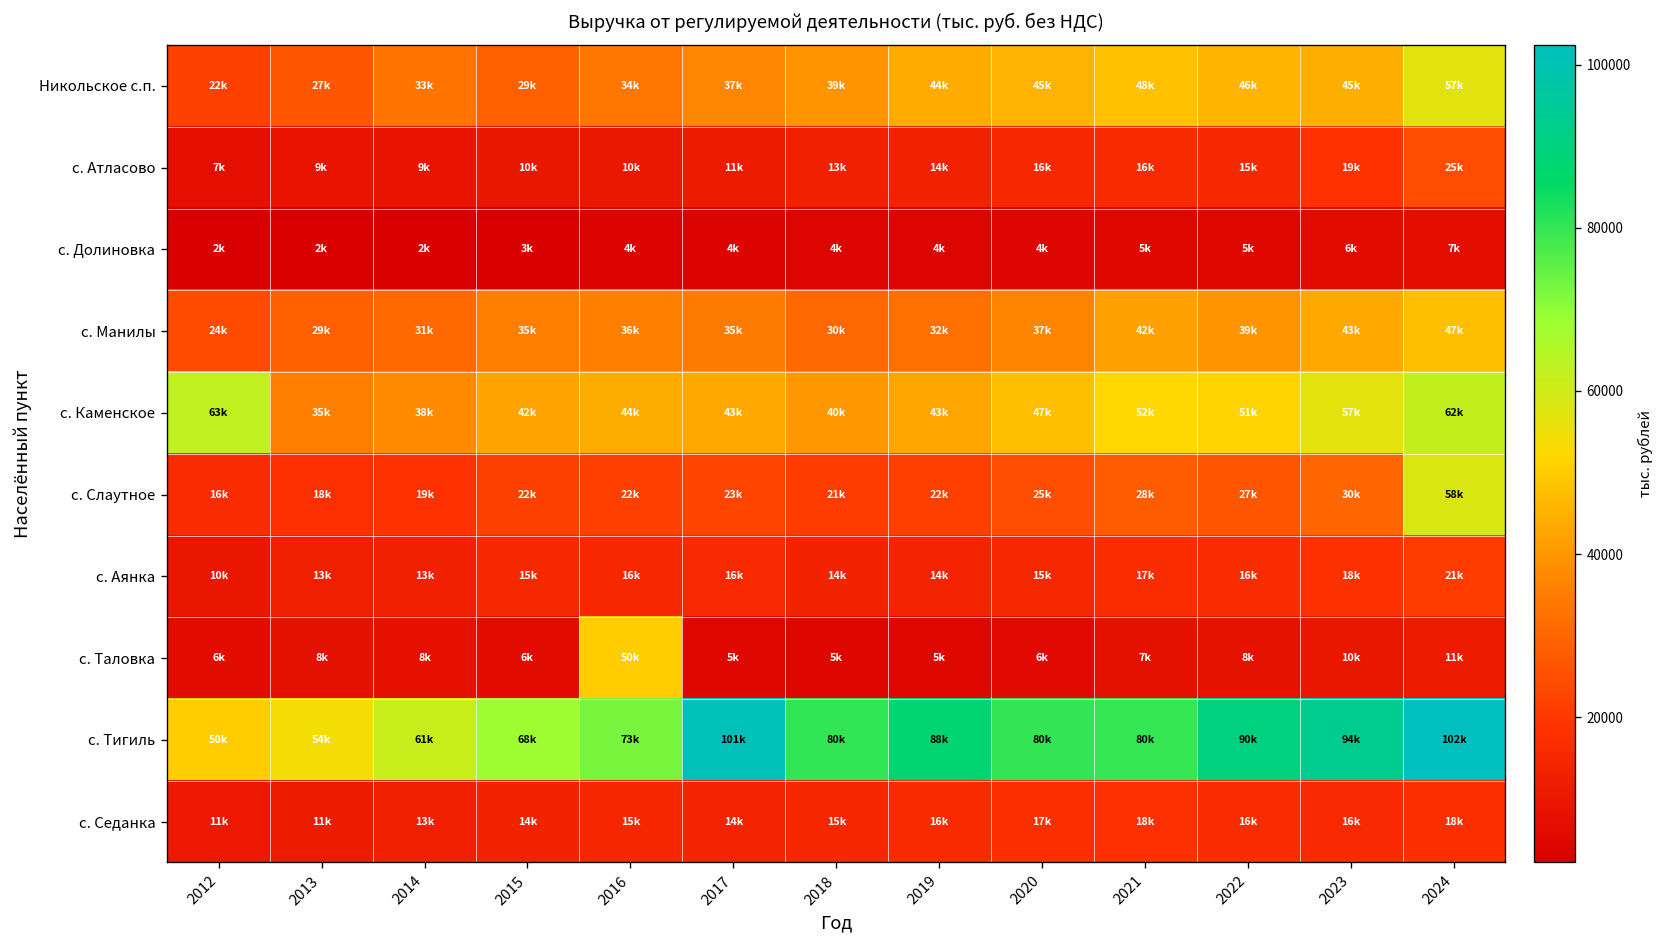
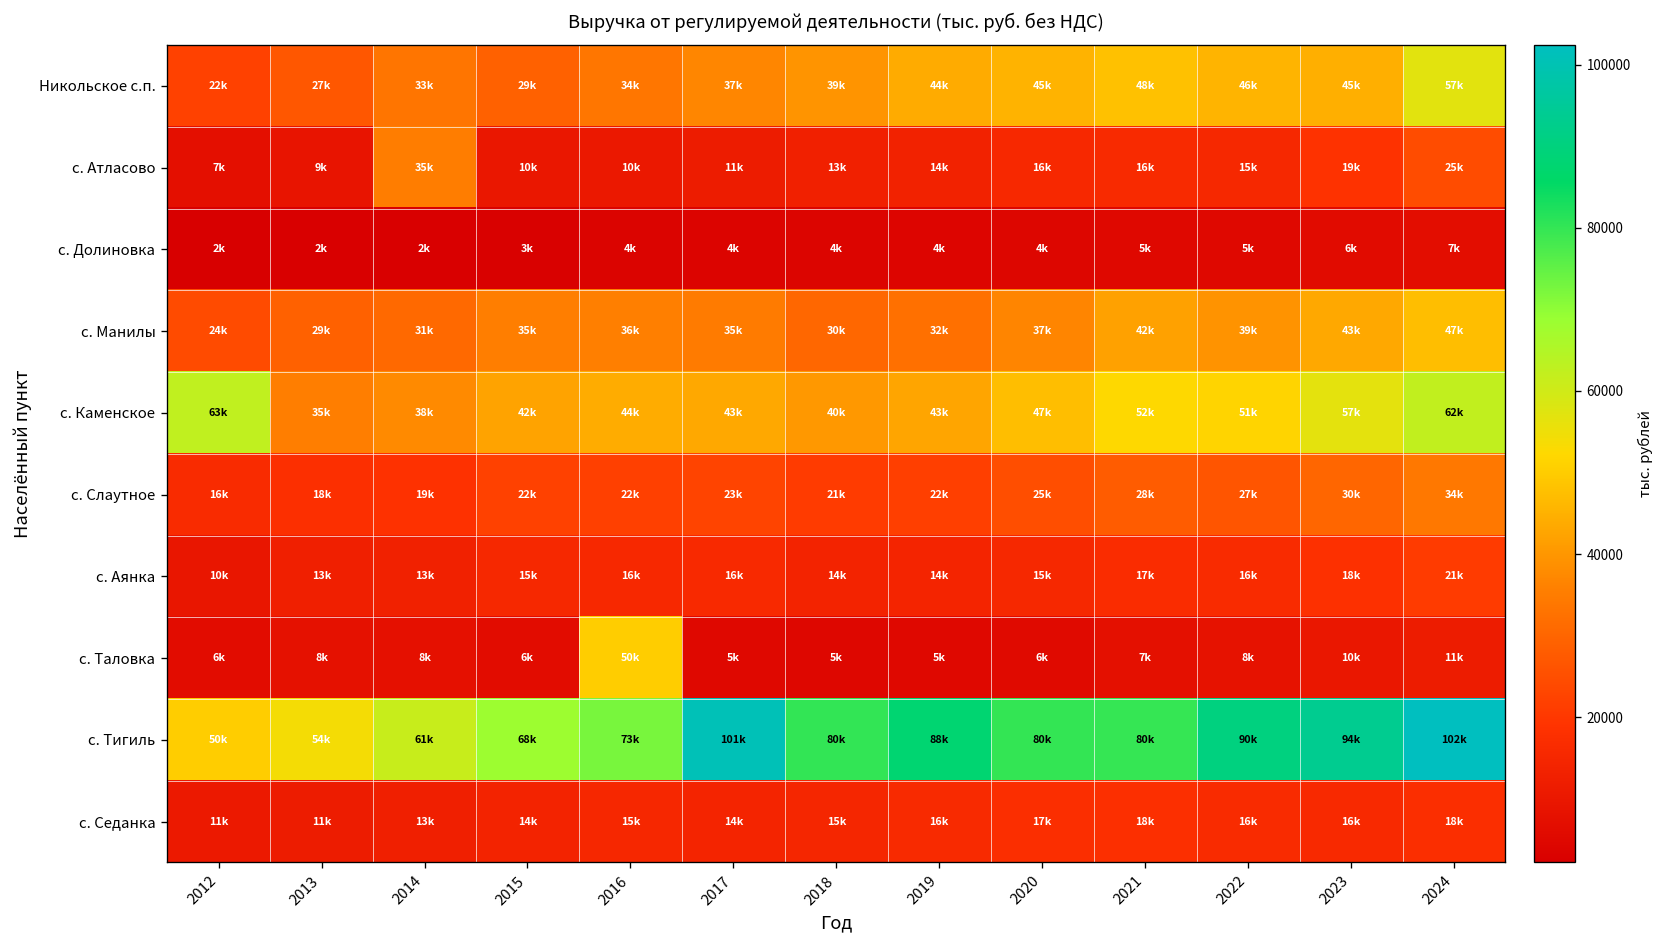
  {
    "Никольское с.п.": {
      "2012": "22k",
      "2013": "27k",
      "2014": "33k",
      "2015": "29k",
      "2016": "34k",
      "2017": "37k",
      "2018": "39k",
      "2019": "44k",
      "2020": "45k",
      "2021": "48k",
      "2022": "46k",
      "2023": "45k",
      "2024": "57k"
    },
    "с. Атласово": {
      "2012": "7k",
      "2013": "9k",
-     "2014": "9k",
+     "2014": "35k",
      "2015": "10k",
      "2016": "10k",
      "2017": "11k",
      "2018": "13k",
      "2019": "14k",
      "2020": "16k",
      "2021": "16k",
      "2022": "15k",
      "2023": "19k",
      "2024": "25k"
    },
    "с. Долиновка": {
      "2012": "2k",
      "2013": "2k",
      "2014": "2k",
      "2015": "3k",
      "2016": "4k",
      "2017": "4k",
      "2018": "4k",
      "2019": "4k",
      "2020": "4k",
      "2021": "5k",
      "2022": "5k",
      "2023": "6k",
      "2024": "7k"
    },
    "с. Манилы": {
      "2012": "24k",
      "2013": "29k",
      "2014": "31k",
      "2015": "35k",
      "2016": "36k",
      "2017": "35k",
      "2018": "30k",
      "2019": "32k",
      "2020": "37k",
      "2021": "42k",
      "2022": "39k",
      "2023": "43k",
      "2024": "47k"
    },
    "с. Каменское": {
      "2012": "63k",
      "2013": "35k",
      "2014": "38k",
      "2015": "42k",
      "2016": "44k",
      "2017": "43k",
      "2018": "40k",
      "2019": "43k",
      "2020": "47k",
      "2021": "52k",
      "2022": "51k",
      "2023": "57k",
      "2024": "62k"
    },
    "с. Слаутное": {
      "2012": "16k",
      "2013": "18k",
      "2014": "19k",
      "2015": "22k",
      "2016": "22k",
      "2017": "23k",
      "2018": "21k",
      "2019": "22k",
      "2020": "25k",
      "2021": "28k",
      "2022": "27k",
      "2023": "30k",
-     "2024": "58k"
+     "2024": "34k"
    },
    "с. Аянка": {
      "2012": "10k",
      "2013": "13k",
      "2014": "13k",
      "2015": "15k",
      "2016": "16k",
      "2017": "16k",
      "2018": "14k",
      "2019": "14k",
      "2020": "15k",
      "2021": "17k",
      "2022": "16k",
      "2023": "18k",
      "2024": "21k"
    },
    "с. Таловка": {
      "2012": "6k",
      "2013": "8k",
      "2014": "8k",
      "2015": "6k",
      "2016": "50k",
      "2017": "5k",
      "2018": "5k",
      "2019": "5k",
      "2020": "6k",
      "2021": "7k",
      "2022": "8k",
      "2023": "10k",
      "2024": "11k"
    },
    "с. Тигиль": {
      "2012": "50k",
      "2013": "54k",
      "2014": "61k",
      "2015": "68k",
      "2016": "73k",
      "2017": "101k",
      "2018": "80k",
      "2019": "88k",
      "2020": "80k",
      "2021": "80k",
      "2022": "90k",
      "2023": "94k",
      "2024": "102k"
    },
    "с. Седанка": {
      "2012": "11k",
      "2013": "11k",
      "2014": "13k",
      "2015": "14k",
      "2016": "15k",
      "2017": "14k",
      "2018": "15k",
      "2019": "16k",
      "2020": "17k",
      "2021": "18k",
      "2022": "16k",
      "2023": "16k",
      "2024": "18k"
    }
  }
